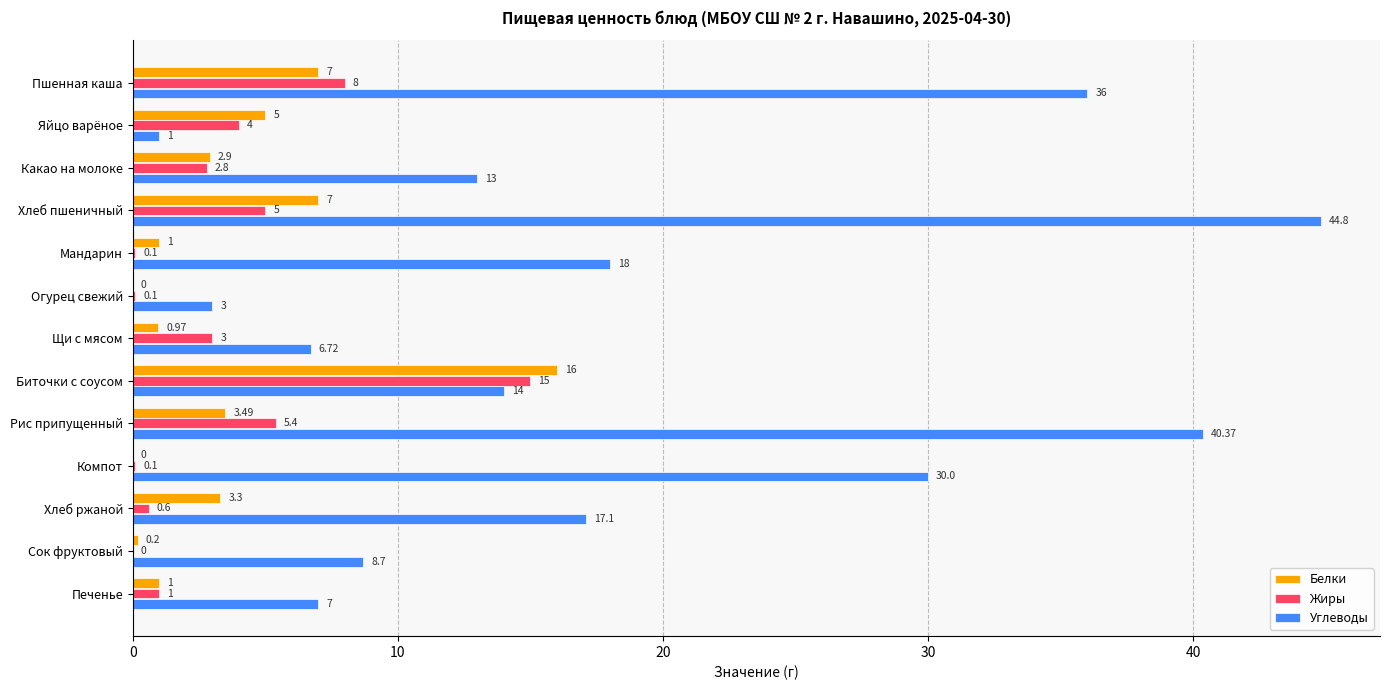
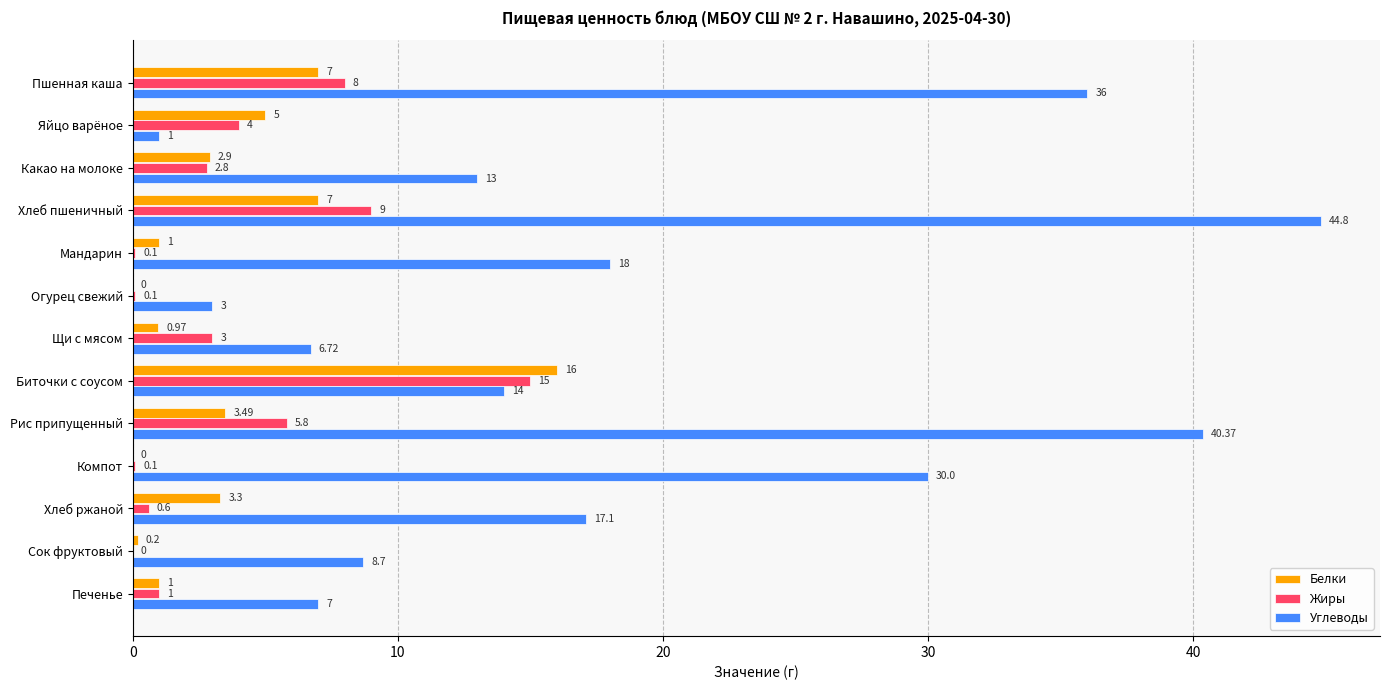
  {
    "Белки": {
      "Пшенная каша": 7,
      "Яйцо варёное": 5,
      "Какао на молоке": 2.9,
      "Хлеб пшеничный": 7,
      "Мандарин": 1,
      "Огурец свежий": 0,
      "Щи с мясом": 0.97,
      "Биточки с соусом": 16,
      "Рис припущенный": 3.49,
      "Компот": 0,
      "Хлеб ржаной": 3.3,
      "Сок фруктовый": 0,
      "Печенье": 1
    },
    "Жиры": {
      "Пшенная каша": 8,
      "Яйцо варёное": 4,
      "Какао на молоке": 2.8,
-     "Хлеб пшеничный": 5,
+     "Хлеб пшеничный": 9,
      "Мандарин": 0.1,
      "Огурец свежий": 0,
      "Щи с мясом": 3,
      "Биточки с соусом": 15,
-     "Рис припущенный": 5.4,
+     "Рис припущенный": 5.8,
      "Компот": 0,
      "Хлеб ржаной": 0.6,
      "Печенье": 1
    },
    "Углеводы": {
      "Пшенная каша": 36,
      "Яйцо варёное": 1,
      "Какао на молоке": 13,
      "Хлеб пшеничный": 44.8,
      "Мандарин": 18,
      "Огурец свежий": 3,
      "Щи с мясом": 6.72,
      "Биточки с соусом": 14,
      "Рис припущенный": 40.37,
      "Компот": 30.0,
      "Хлеб ржаной": 17.1,
      "Сок фруктовый": 8.7,
      "Печенье": 7
    }
  }
